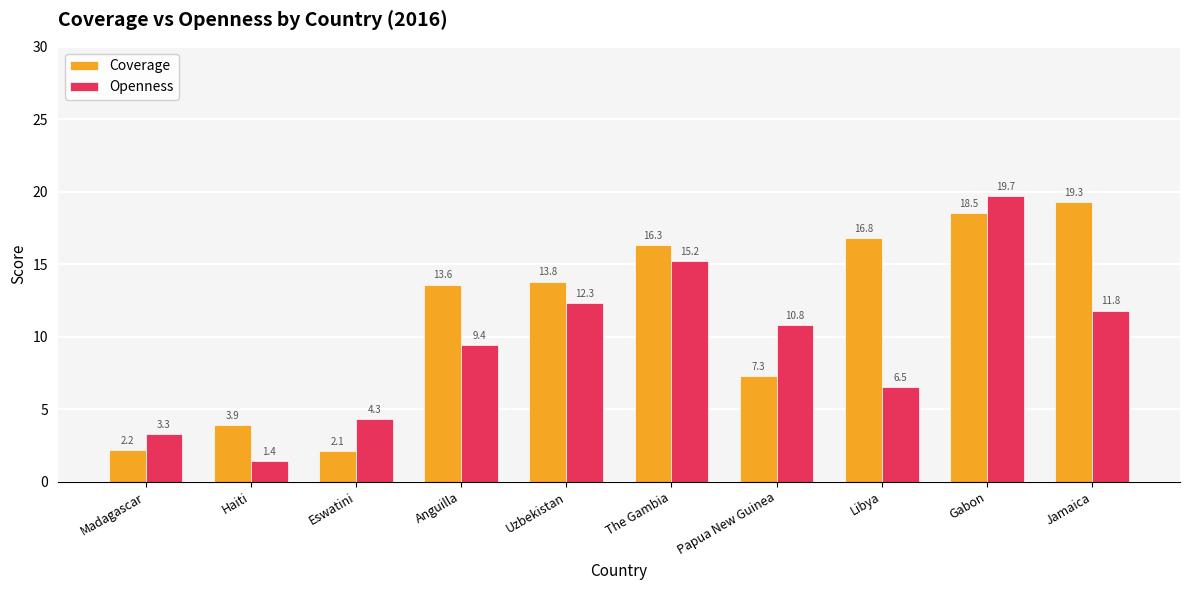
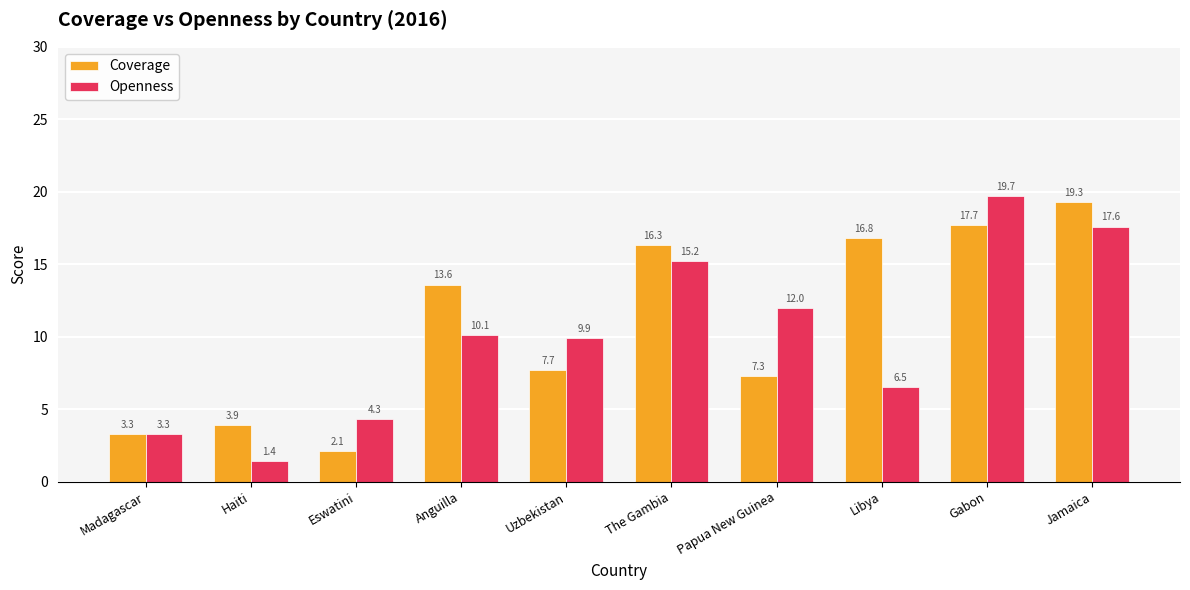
  {
    "Coverage": {
-     "Madagascar": 2.2,
+     "Madagascar": 3.3,
      "Haiti": 3.9,
      "Eswatini": 2.1,
      "Anguilla": 13.6,
-     "Uzbekistan": 13.8,
+     "Uzbekistan": 7.7,
      "The Gambia": 16.3,
      "Papua New Guinea": 7.3,
      "Libya": 16.8,
-     "Gabon": 18.5,
+     "Gabon": 17.7,
      "Jamaica": 19.3
    },
    "Openness": {
      "Madagascar": 3.3,
      "Haiti": 1.4,
      "Eswatini": 4.3,
-     "Anguilla": 9.4,
-     "Uzbekistan": 12.3,
+     "Anguilla": 10.1,
+     "Uzbekistan": 9.9,
      "The Gambia": 15.2,
-     "Papua New Guinea": 10.8,
+     "Papua New Guinea": 12.0,
      "Libya": 6.5,
      "Gabon": 19.7,
-     "Jamaica": 11.8
+     "Jamaica": 17.6
    }
  }
